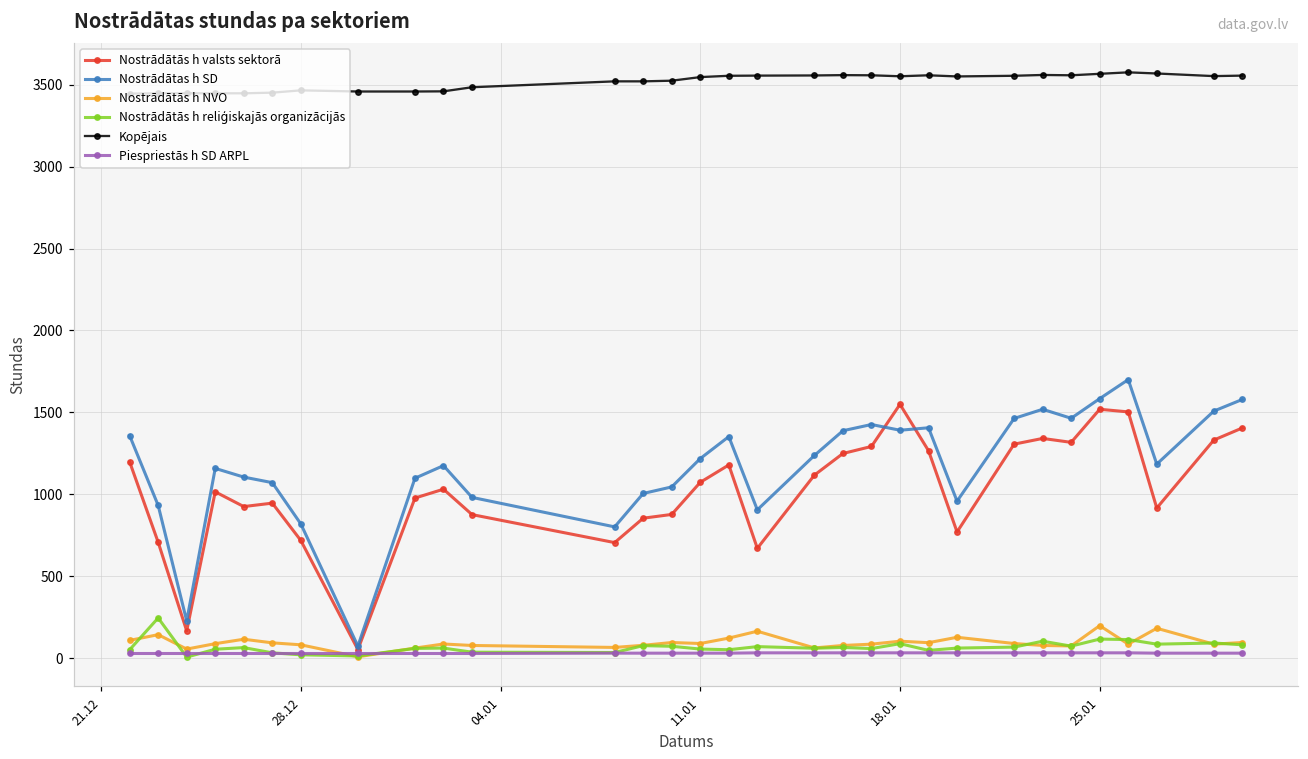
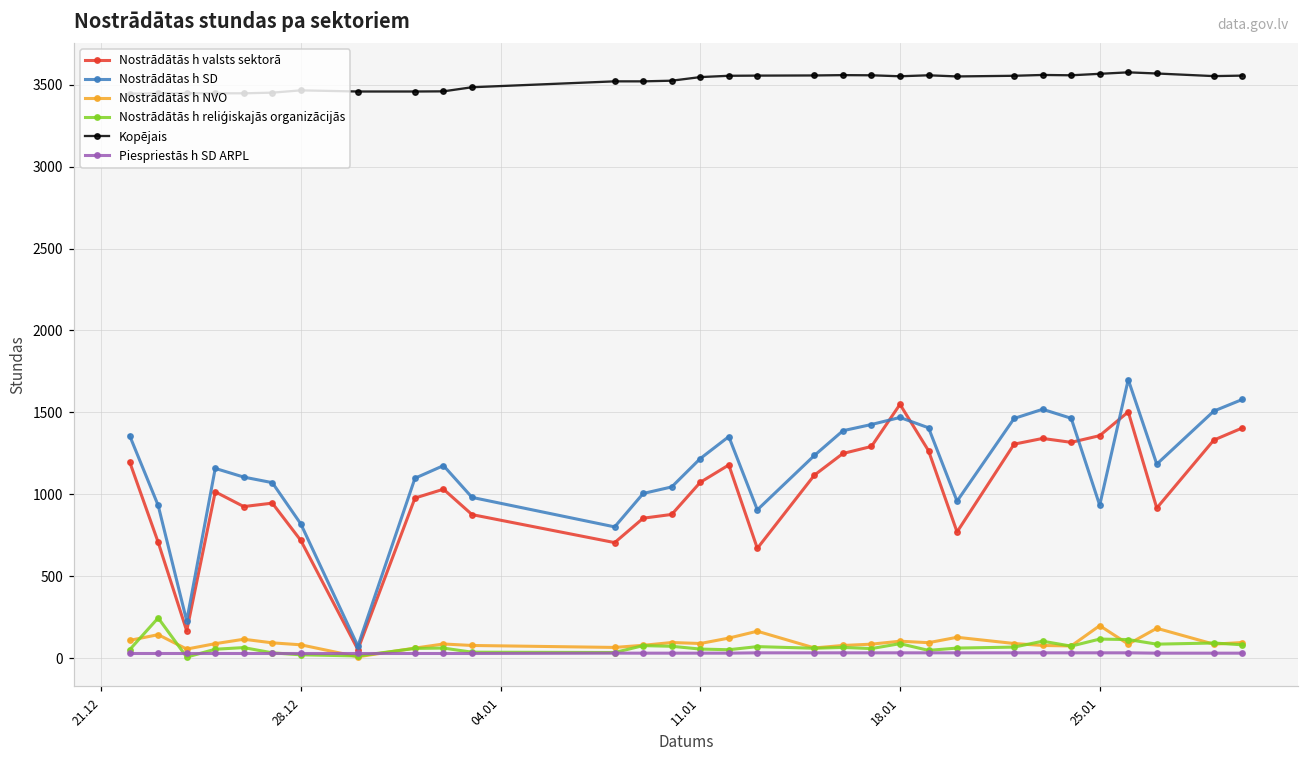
  {
    "Nostrādātās h valsts sektorā": {
      "28.12": 720,
      "11.01": 1070,
      "18.01": 1550,
-     "25.01": 1520
+     "25.01": 1360
    },
    "Nostrādātas h SD": {
      "28.12": 820,
      "11.01": 1220,
-     "18.01": 1390,
-     "25.01": 1580
+     "18.01": 1470,
+     "25.01": 930
    },
    "Nostrādātās h NVO": {
      "28.12": 80,
      "11.01": 90,
      "25.01": 200
    },
    "Nostrādātās h reliģiskajās organizācijās": {
      "11.01": 60,
      "25.01": 120
    },
    "Kopējais": {
      "11.01": 3550,
      "18.01": 3550,
      "25.01": 3570
    },
    "Piespriestās h SD ARPL": {
      "11.01": 30,
      "18.01": 30,
      "25.01": 30
    }
  }
